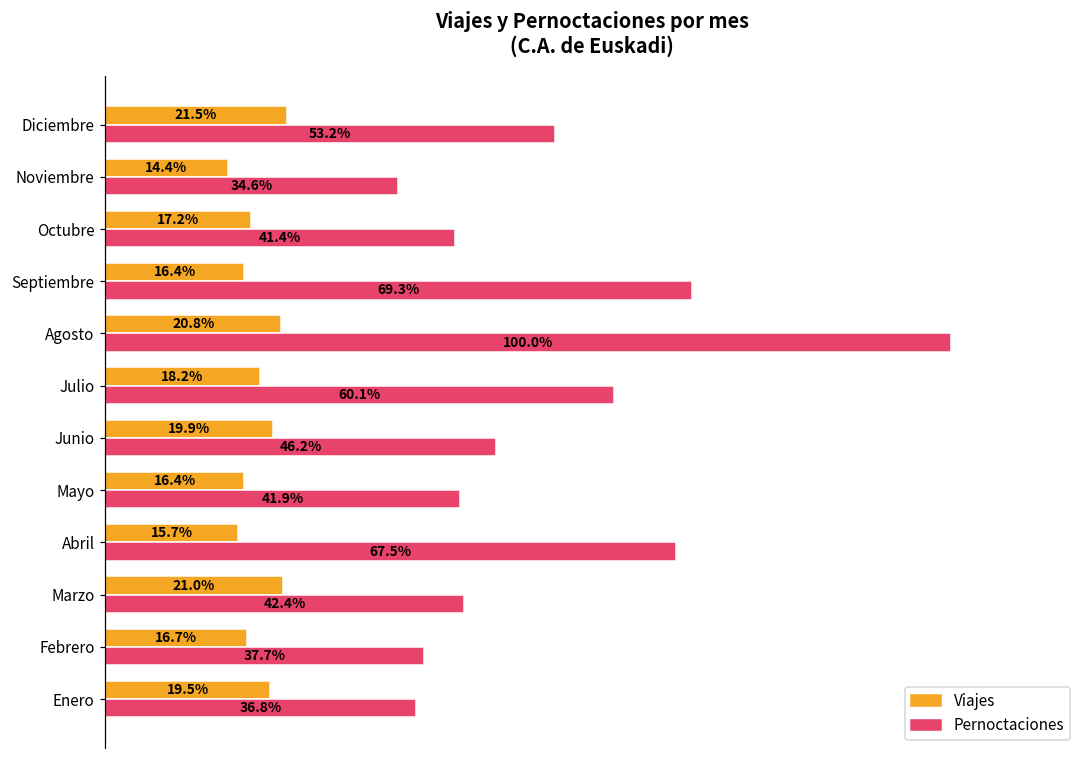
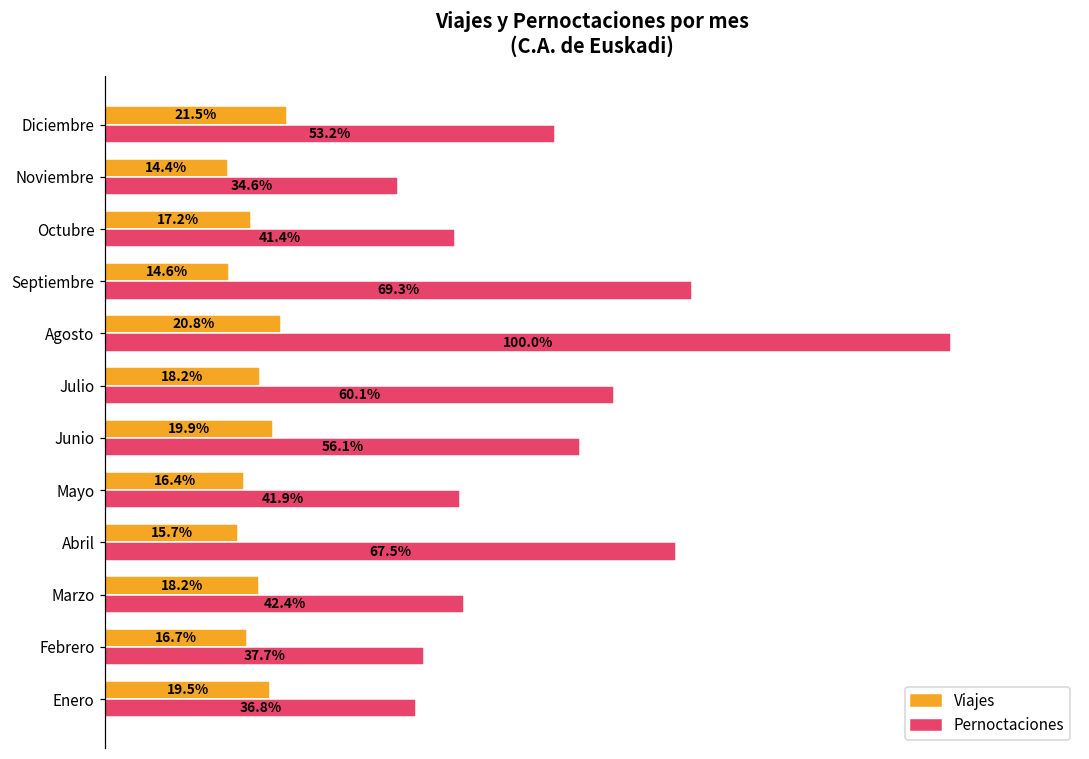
  {
    "Viajes": {
      "Diciembre": "21.5%",
      "Noviembre": "14.4%",
      "Octubre": "17.2%",
-     "Septiembre": "16.4%",
+     "Septiembre": "14.6%",
      "Agosto": "20.8%",
      "Julio": "18.2%",
      "Junio": "19.9%",
      "Mayo": "16.4%",
      "Abril": "15.7%",
-     "Marzo": "21.0%",
+     "Marzo": "18.2%",
      "Febrero": "16.7%",
      "Enero": "19.5%"
    },
    "Pernoctaciones": {
      "Diciembre": "53.2%",
      "Noviembre": "34.6%",
      "Octubre": "41.4%",
      "Septiembre": "69.3%",
      "Agosto": "100.0%",
      "Julio": "60.1%",
-     "Junio": "46.2%",
+     "Junio": "56.1%",
      "Mayo": "41.9%",
      "Abril": "67.5%",
      "Marzo": "42.4%",
      "Febrero": "37.7%",
      "Enero": "36.8%"
    }
  }
